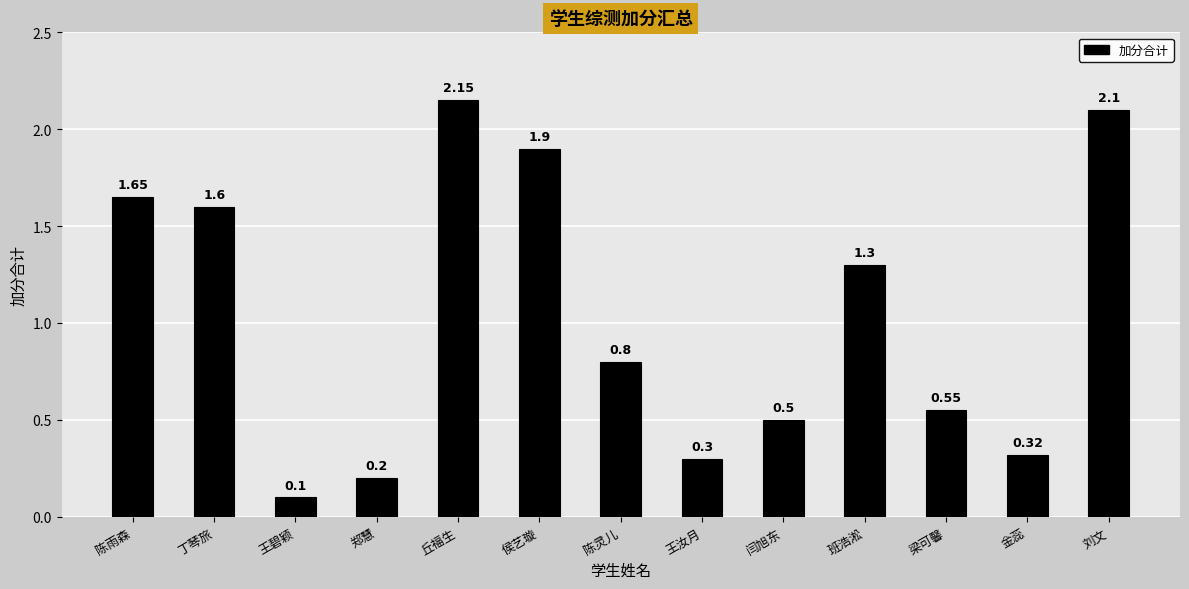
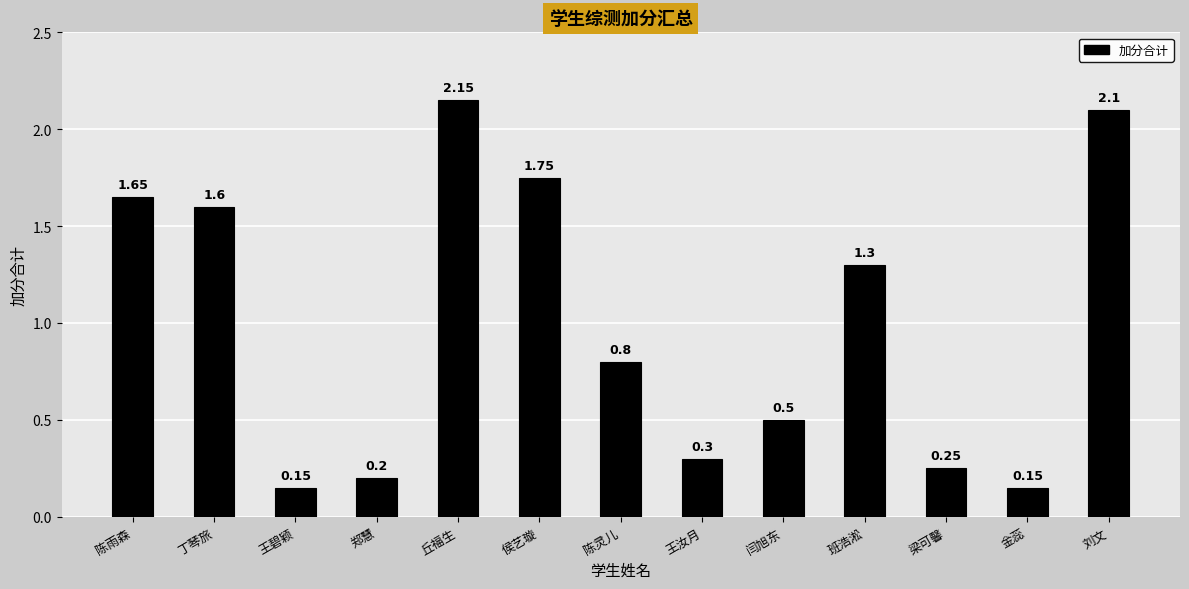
  {
    "陈雨森": 1.65,
    "丁琴旅": 1.6,
-   "王碧颖": 0.1,
+   "王碧颖": 0.15,
    "郑慧": 0.2,
    "丘福生": 2.15,
-   "侯艺璇": 1.9,
+   "侯艺璇": 1.75,
    "陈灵儿": 0.8,
    "王汝月": 0.3,
    "闫旭东": 0.5,
    "班浩淞": 1.3,
-   "梁可馨": 0.55,
-   "金蕊": 0.32,
+   "梁可馨": 0.25,
+   "金蕊": 0.15,
    "刘文": 2.1
  }
